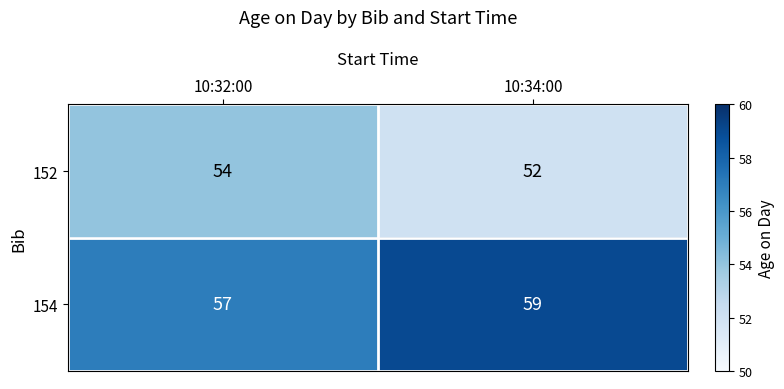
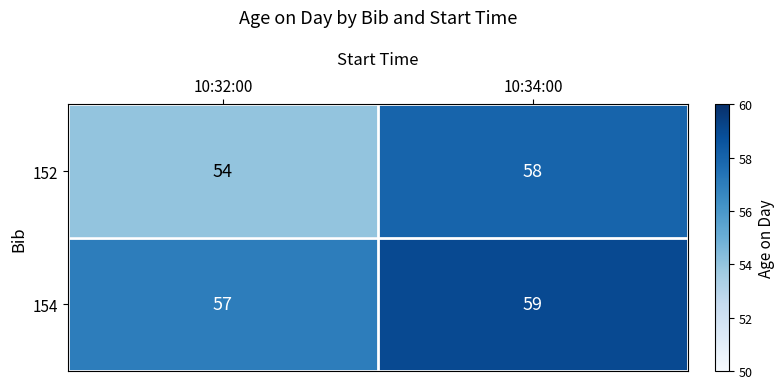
  {
    "152": {
      "10:32:00": 54,
-     "10:34:00": 52
+     "10:34:00": 58
    },
    "154": {
      "10:32:00": 57,
      "10:34:00": 59
    }
  }
